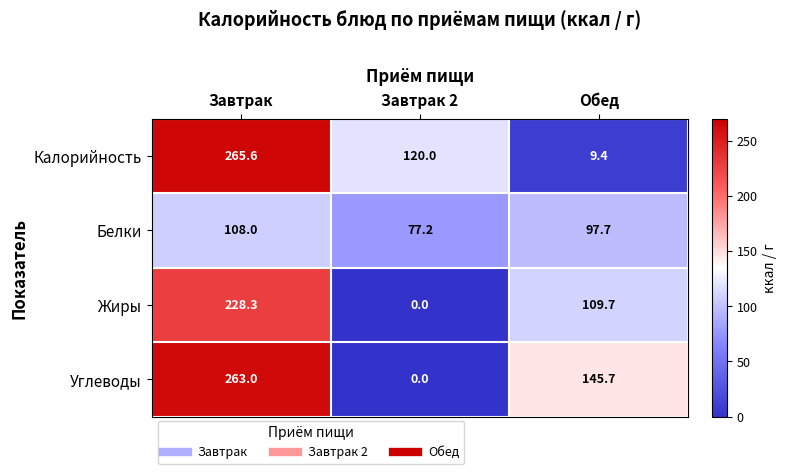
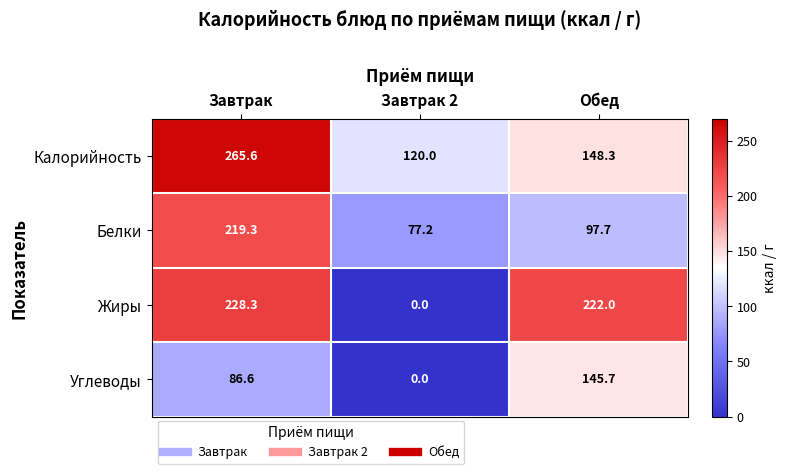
  {
    "Калорийность": {
      "Завтрак": 265.6,
      "Завтрак 2": 120.0,
-     "Обед": 9.4
+     "Обед": 148.3
    },
    "Белки": {
-     "Завтрак": 108.0,
+     "Завтрак": 219.3,
      "Завтрак 2": 77.2,
      "Обед": 97.7
    },
    "Жиры": {
      "Завтрак": 228.3,
      "Завтрак 2": 0.0,
-     "Обед": 109.7
+     "Обед": 222.0
    },
    "Углеводы": {
-     "Завтрак": 263.0,
+     "Завтрак": 86.6,
      "Завтрак 2": 0.0,
      "Обед": 145.7
    }
  }
